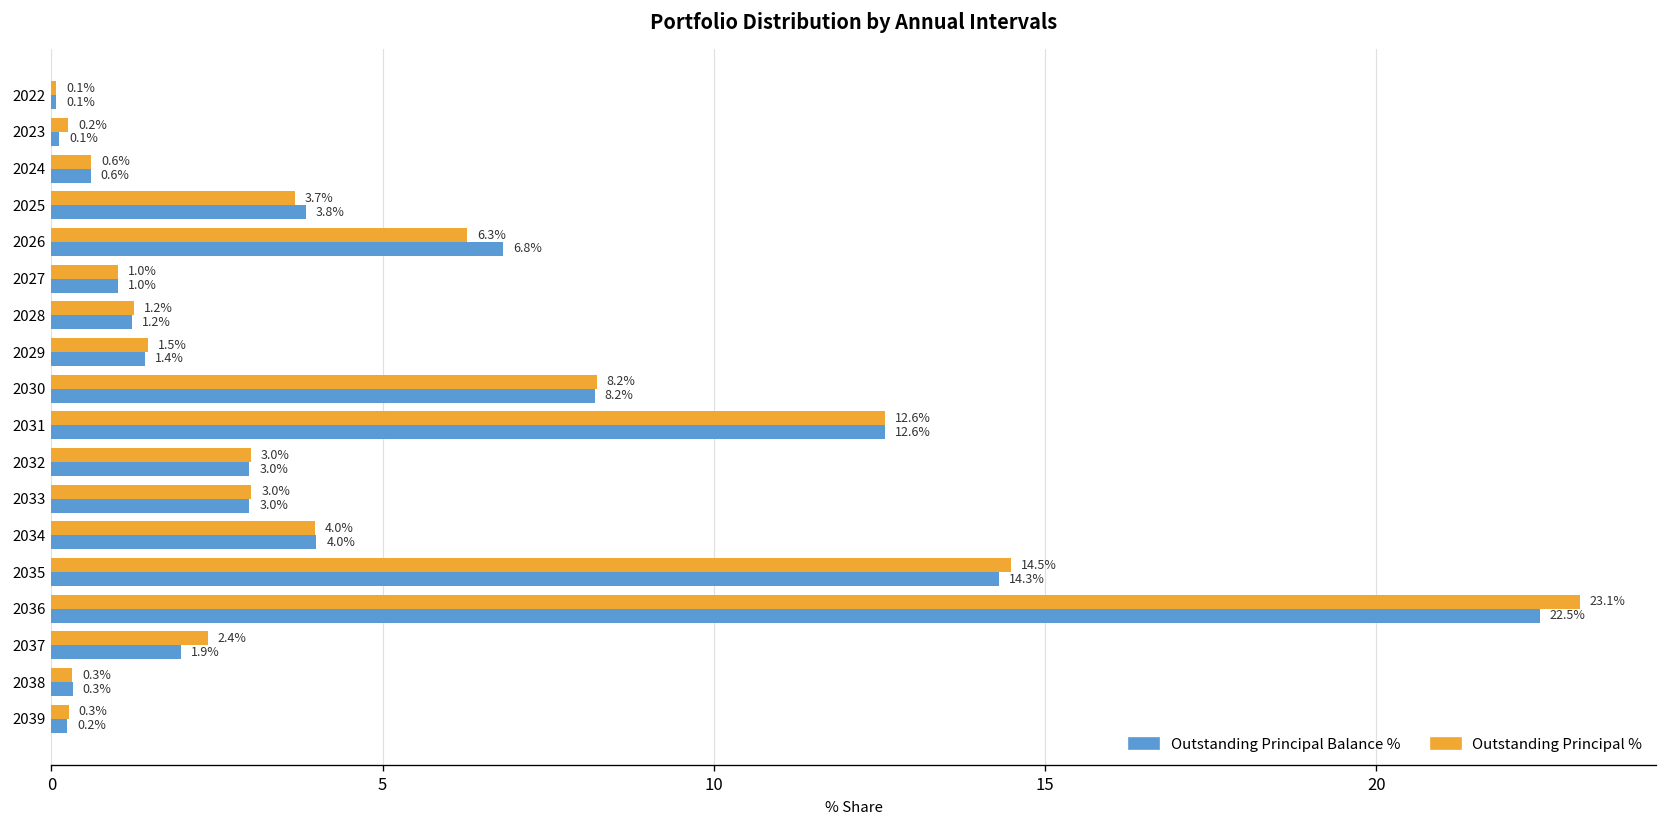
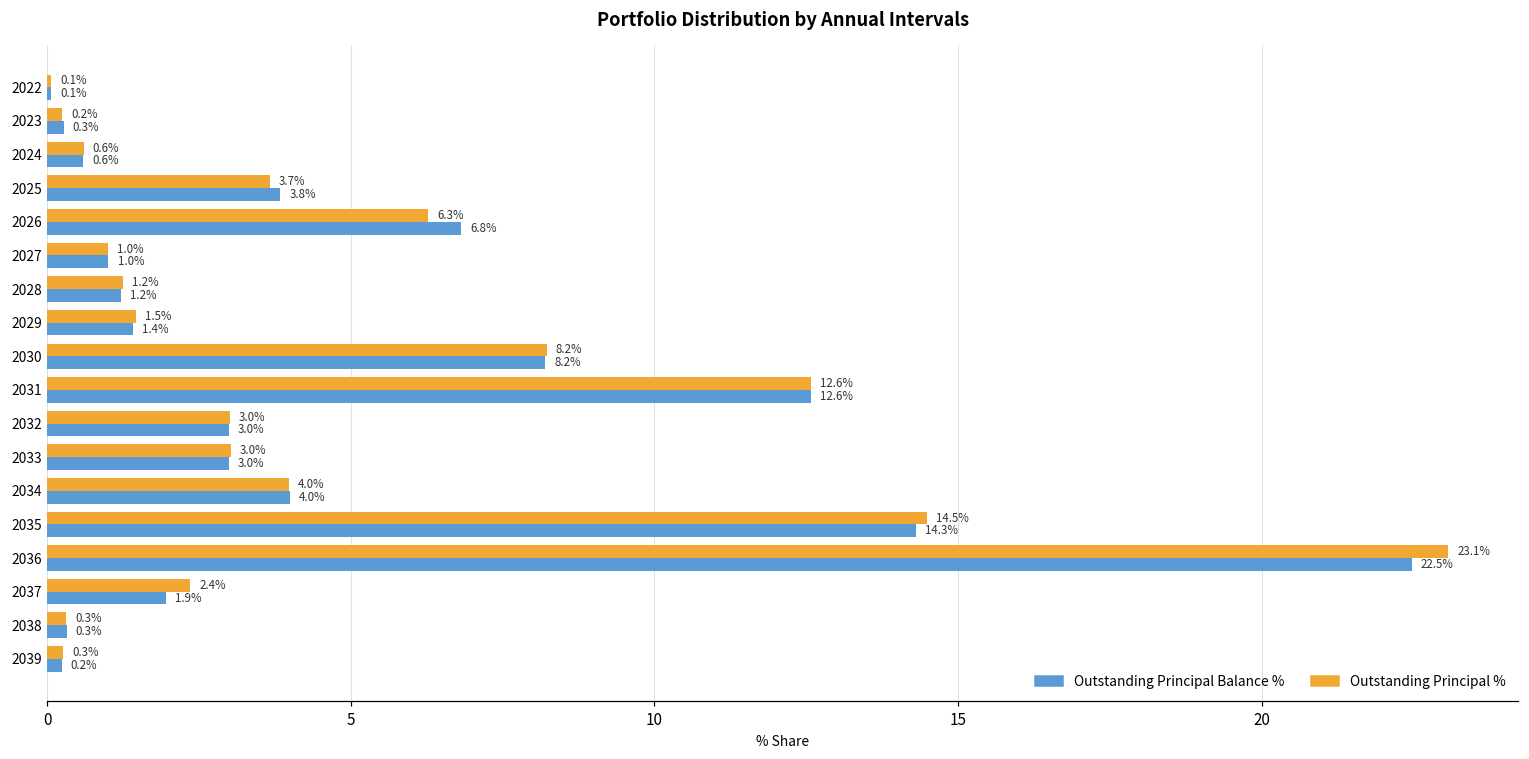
  {
    "Outstanding Principal Balance %": {
      "2022": "0.1%",
-     "2023": "0.1%",
+     "2023": "0.3%",
      "2024": "0.6%",
      "2025": "3.8%",
      "2026": "6.8%",
      "2027": "1.0%",
      "2028": "1.2%",
      "2029": "1.4%",
      "2030": "8.2%",
      "2031": "12.6%",
      "2032": "3.0%",
      "2033": "3.0%",
      "2034": "4.0%",
      "2035": "14.3%",
      "2036": "22.5%",
      "2037": "1.9%",
      "2038": "0.3%",
      "2039": "0.2%"
    },
    "Outstanding Principal %": {
      "2022": "0.1%",
      "2023": "0.2%",
      "2024": "0.6%",
      "2025": "3.7%",
      "2026": "6.3%",
      "2027": "1.0%",
      "2028": "1.2%",
      "2029": "1.5%",
      "2030": "8.2%",
      "2031": "12.6%",
      "2032": "3.0%",
      "2033": "3.0%",
      "2034": "4.0%",
      "2035": "14.5%",
      "2036": "23.1%",
      "2037": "2.4%",
      "2038": "0.3%",
      "2039": "0.3%"
    }
  }
